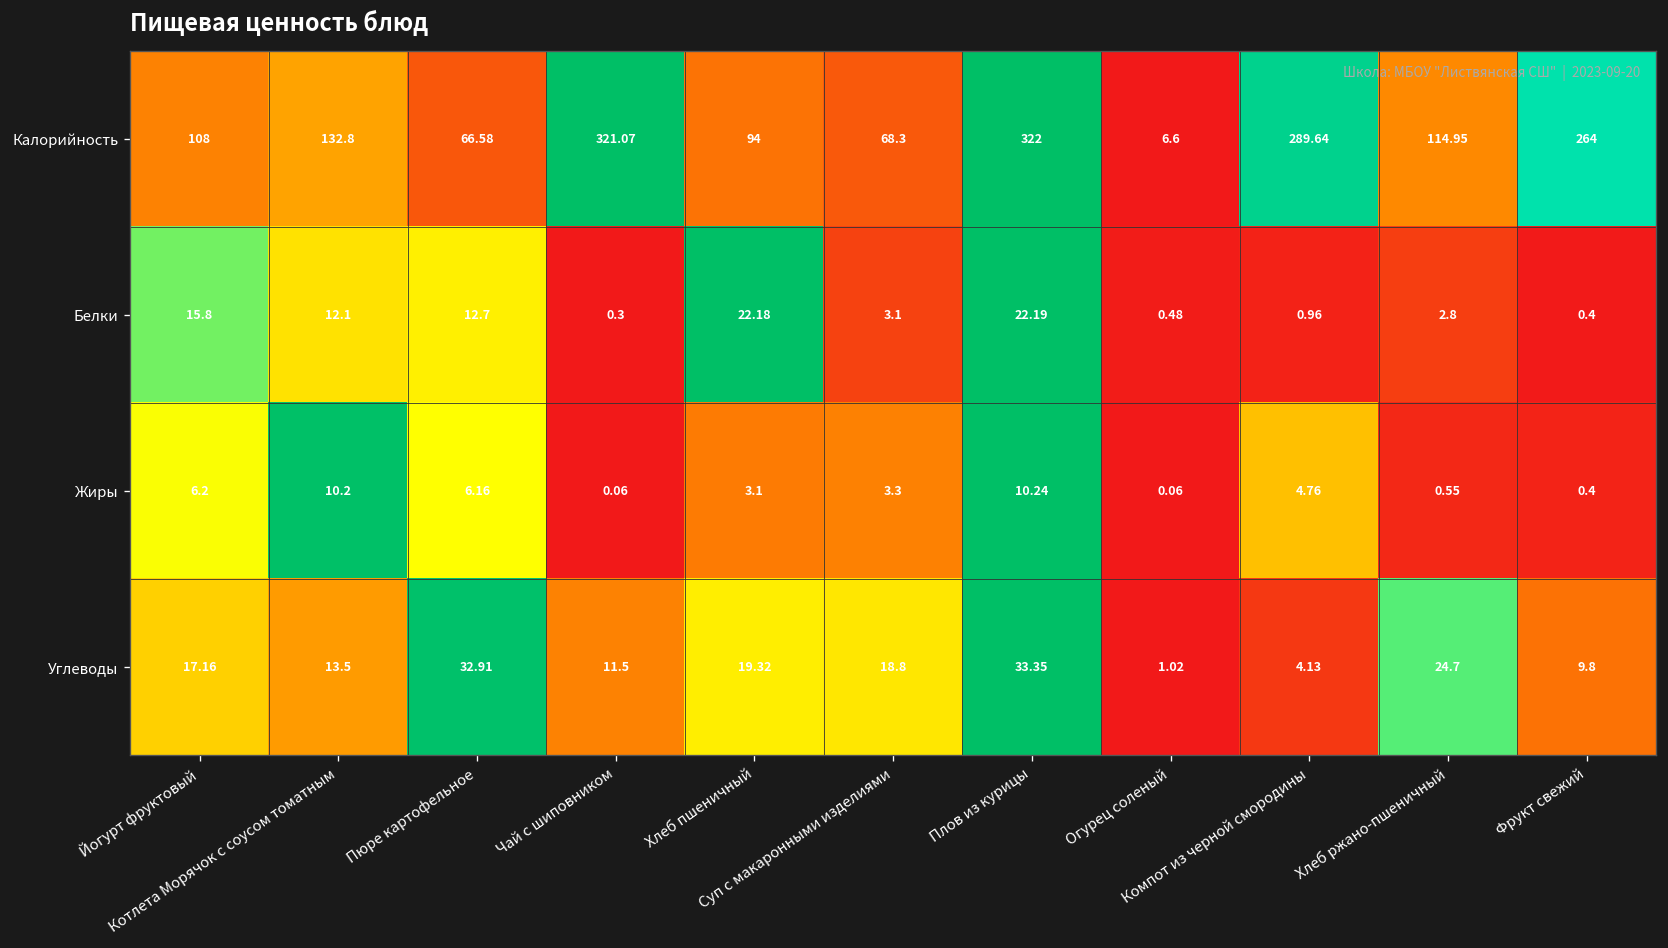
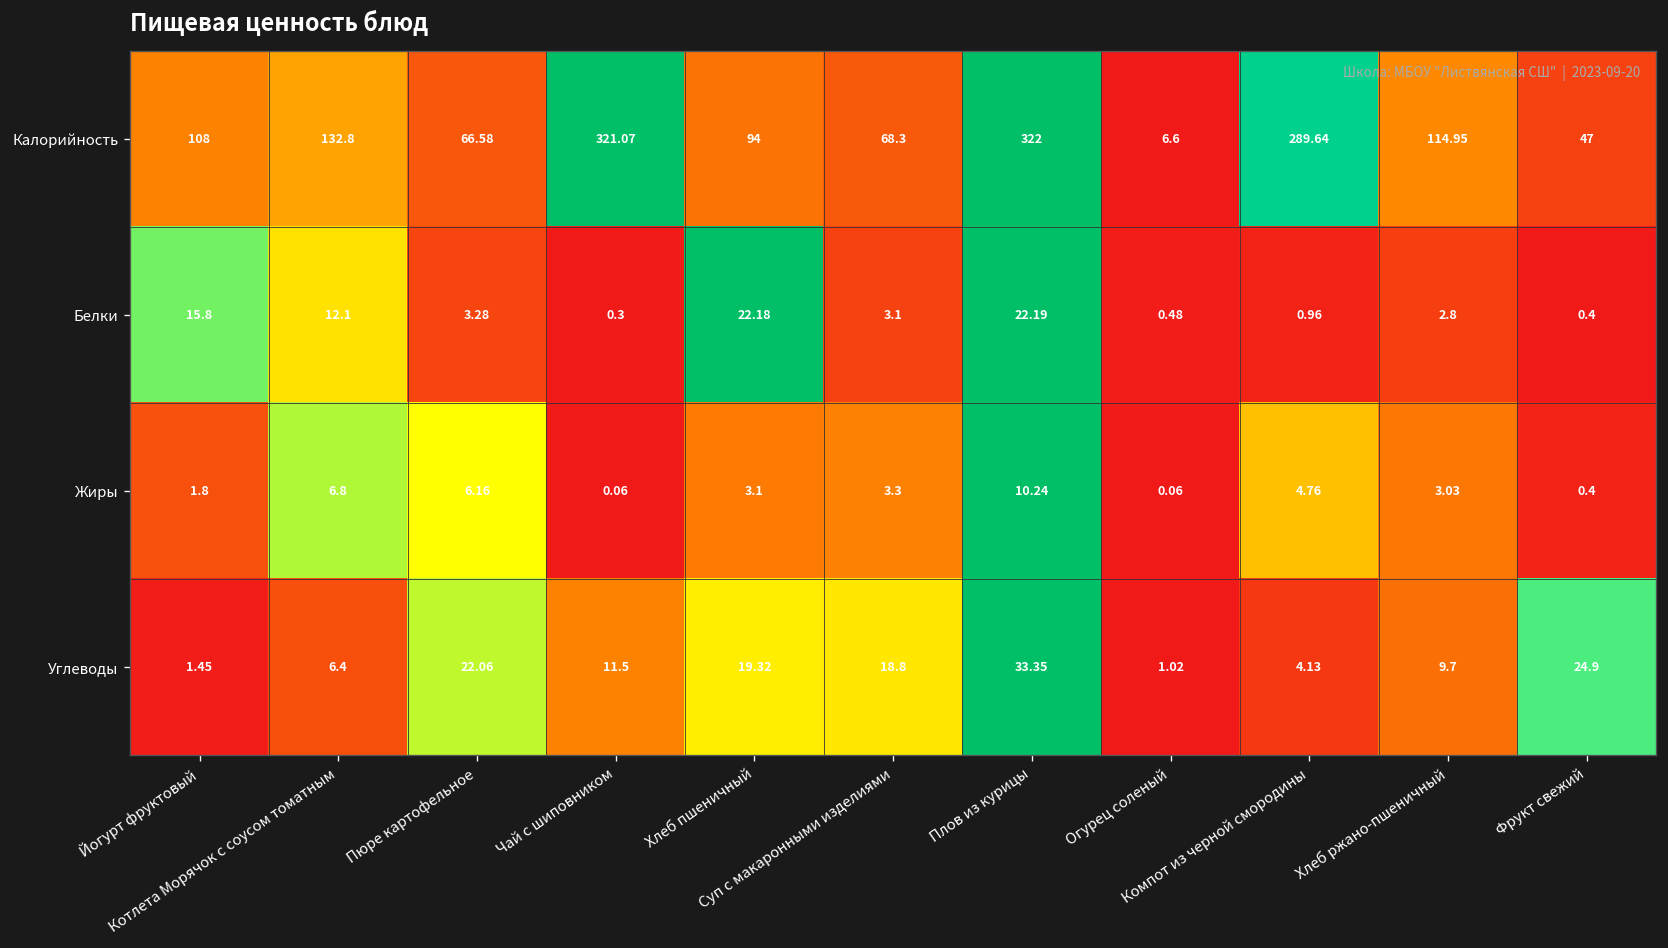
  {
    "Калорийность": {
-     "Фрукт свежий": 264
+     "Фрукт свежий": 47
    },
    "Белки": {
-     "Пюре картофельное": 12.7
+     "Пюре картофельное": 3.28
    },
    "Жиры": {
-     "Йогурт фруктовый": 6.2,
-     "Котлета Морячок с соусом томатным": 10.2,
-     "Хлеб ржано-пшеничный": 0.55
+     "Йогурт фруктовый": 1.8,
+     "Котлета Морячок с соусом томатным": 6.8,
+     "Хлеб ржано-пшеничный": 3.03
    },
    "Углеводы": {
-     "Йогурт фруктовый": 17.16,
-     "Котлета Морячок с соусом томатным": 13.5,
-     "Пюре картофельное": 32.91,
-     "Хлеб ржано-пшеничный": 24.7,
-     "Фрукт свежий": 9.8
+     "Йогурт фруктовый": 1.45,
+     "Котлета Морячок с соусом томатным": 6.4,
+     "Пюре картофельное": 22.06,
+     "Хлеб ржано-пшеничный": 9.7,
+     "Фрукт свежий": 24.9
    }
  }
